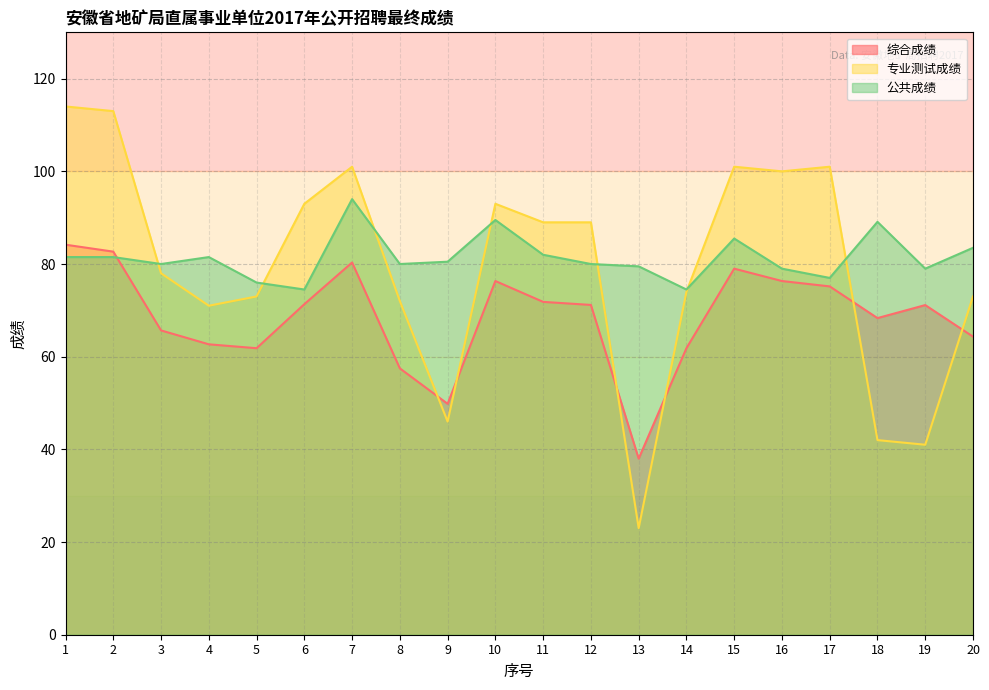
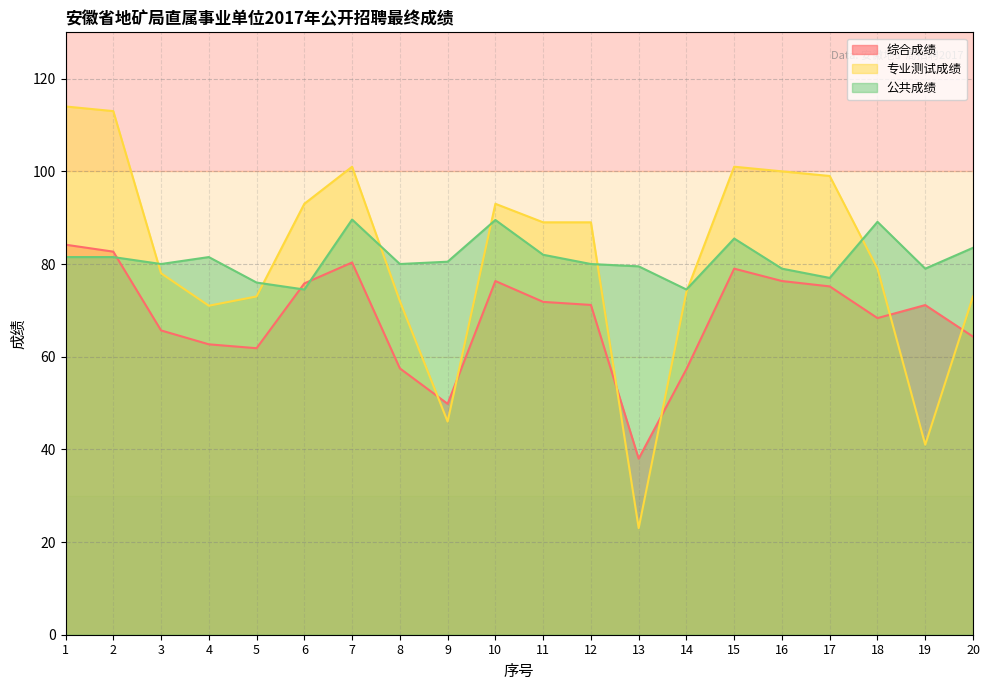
  {
    "综合成绩": {
      "1": 84,
      "2": 83,
      "3": 66,
      "4": 63,
      "5": 62,
-     "6": 71,
+     "6": 76,
      "7": 80,
      "8": 57,
      "9": 50,
      "10": 76,
      "11": 72,
      "12": 71,
      "13": 38,
-     "14": 62,
+     "14": 57,
      "15": 79,
      "16": 76,
      "17": 75,
      "18": 68,
      "19": 71,
      "20": 64
    },
    "专业测试成绩": {
      "1": 114,
      "2": 113,
      "3": 78,
      "4": 71,
      "5": 73,
      "6": 93,
      "7": 101,
      "8": 72,
      "9": 46,
      "10": 93,
      "11": 89,
      "12": 89,
      "13": 23,
      "15": 101,
      "16": 100,
-     "17": 101,
-     "18": 42,
+     "17": 99,
+     "18": 79,
      "19": 41,
      "20": 73
    },
    "公共成绩": {
      "1": 82,
      "2": 82,
      "3": 80,
      "4": 82,
      "5": 76,
      "6": 75,
-     "7": 94,
+     "7": 90,
      "8": 80,
      "9": 81,
      "10": 90,
      "11": 82,
      "12": 80,
      "13": 80,
      "15": 86,
      "16": 79,
      "17": 77,
      "18": 89,
      "19": 79,
      "20": 84
    }
  }
